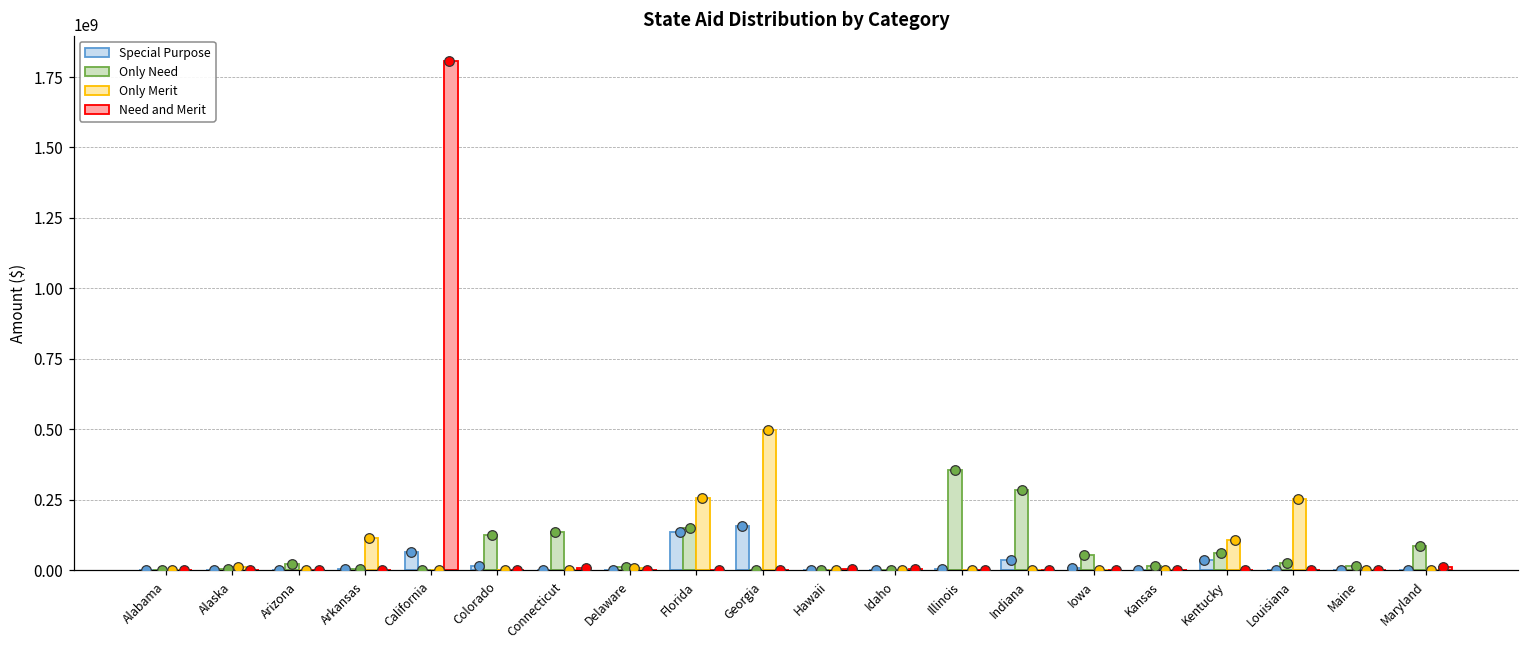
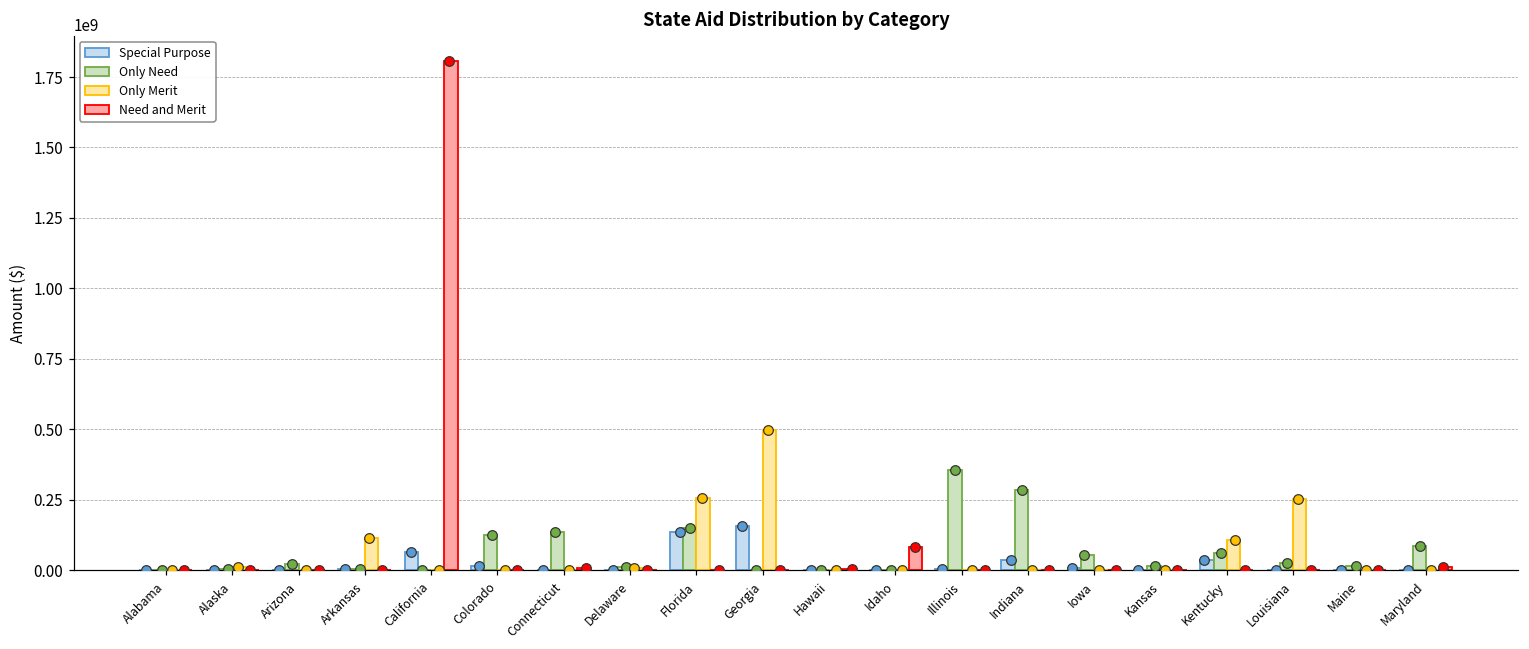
  {
    "Need and Merit": {
      "Alaska": 0,
      "Arizona": 0,
      "Arkansas": 0,
      "California": 1810000000,
      "Colorado": 0,
      "Georgia": 0,
-     "Idaho": 0,
+     "Idaho": 80000000,
      "Illinois": 0,
      "Indiana": 0,
      "Kentucky": 0,
      "Louisiana": 0,
      "Maine": 0,
      "Maryland": 10000000
    }
  }
